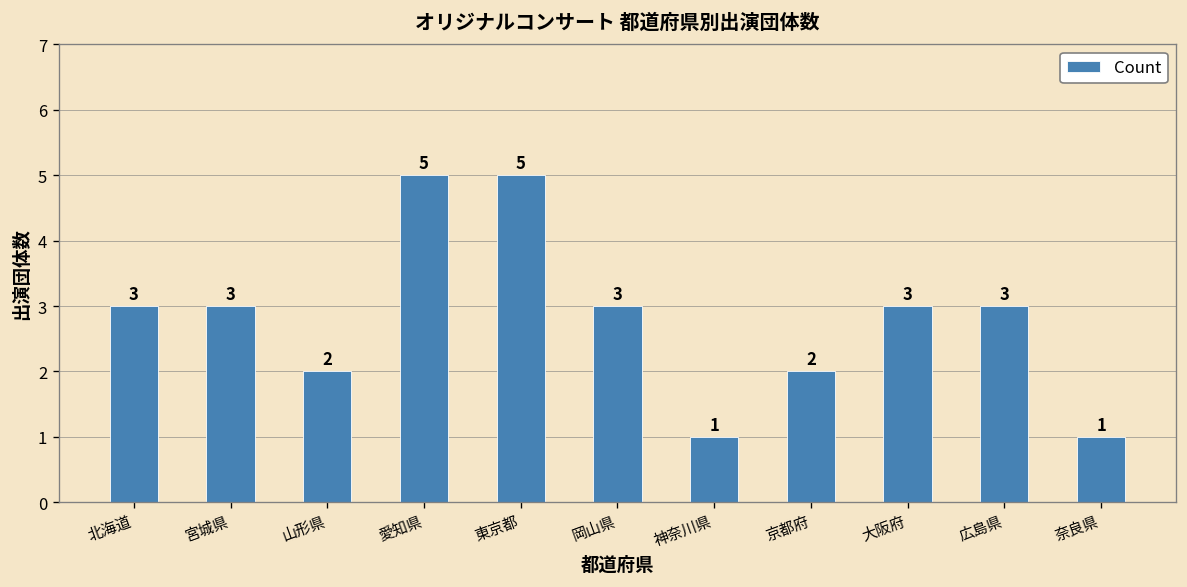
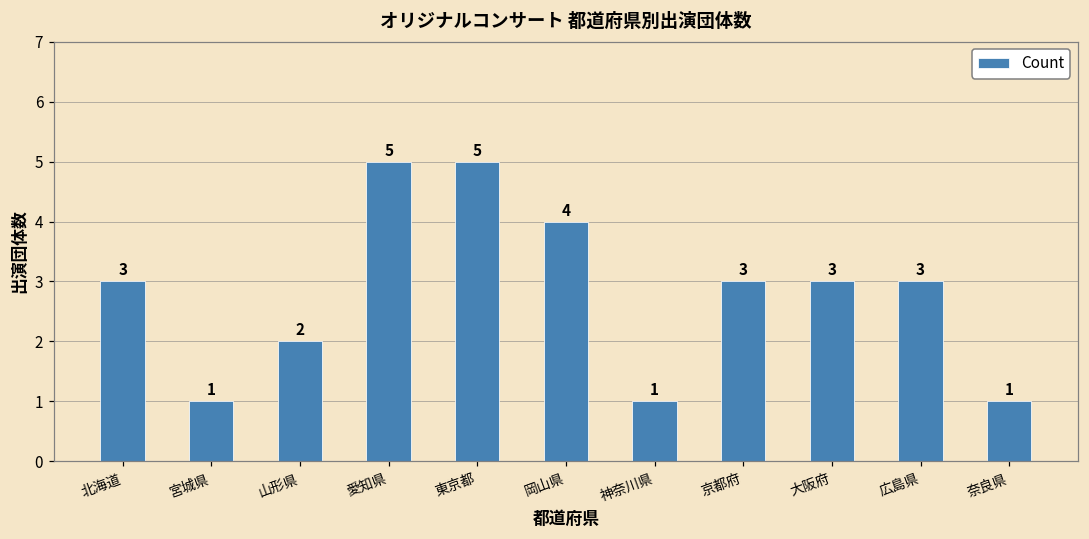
  {
    "北海道": 3,
-   "宮城県": 3,
+   "宮城県": 1,
    "山形県": 2,
    "愛知県": 5,
    "東京都": 5,
-   "岡山県": 3,
+   "岡山県": 4,
    "神奈川県": 1,
-   "京都府": 2,
+   "京都府": 3,
    "大阪府": 3,
    "広島県": 3,
    "奈良県": 1
  }
